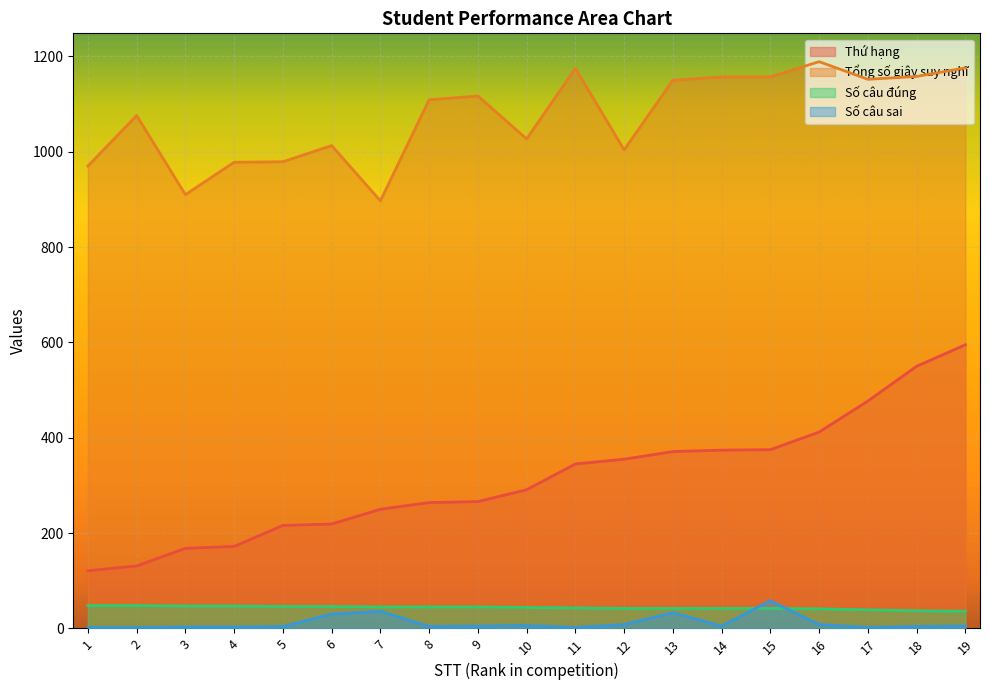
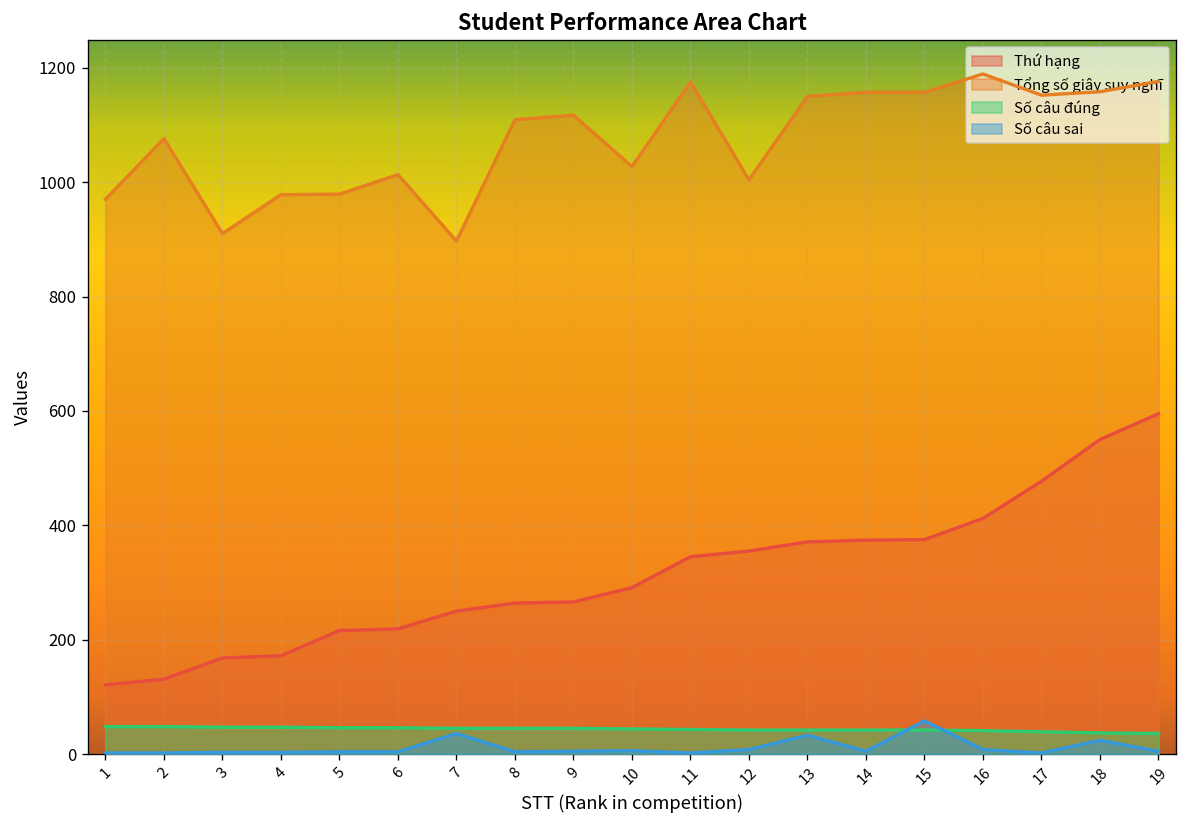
  {
    "Số câu đúng": {
      "1": 50,
      "2": 50,
      "3": 50,
      "4": 50,
      "5": 50,
      "6": 50,
      "7": 50,
      "8": 50,
      "9": 50,
      "10": 40,
      "11": 40,
      "12": 40,
      "13": 40,
      "14": 40,
      "15": 40,
      "16": 40,
      "17": 40,
      "18": 40,
      "19": 40
    },
    "Số câu sai": {
      "1": 0,
      "2": 0,
      "3": 0,
      "4": 0,
      "5": 0,
-     "6": 30,
+     "6": 0,
      "7": 40,
      "8": 0,
      "9": 10,
      "10": 10,
      "11": 0,
      "12": 10,
      "13": 30,
      "14": 10,
      "15": 60,
      "16": 10,
      "17": 0,
-     "18": 0,
+     "18": 20,
      "19": 10
    }
  }
